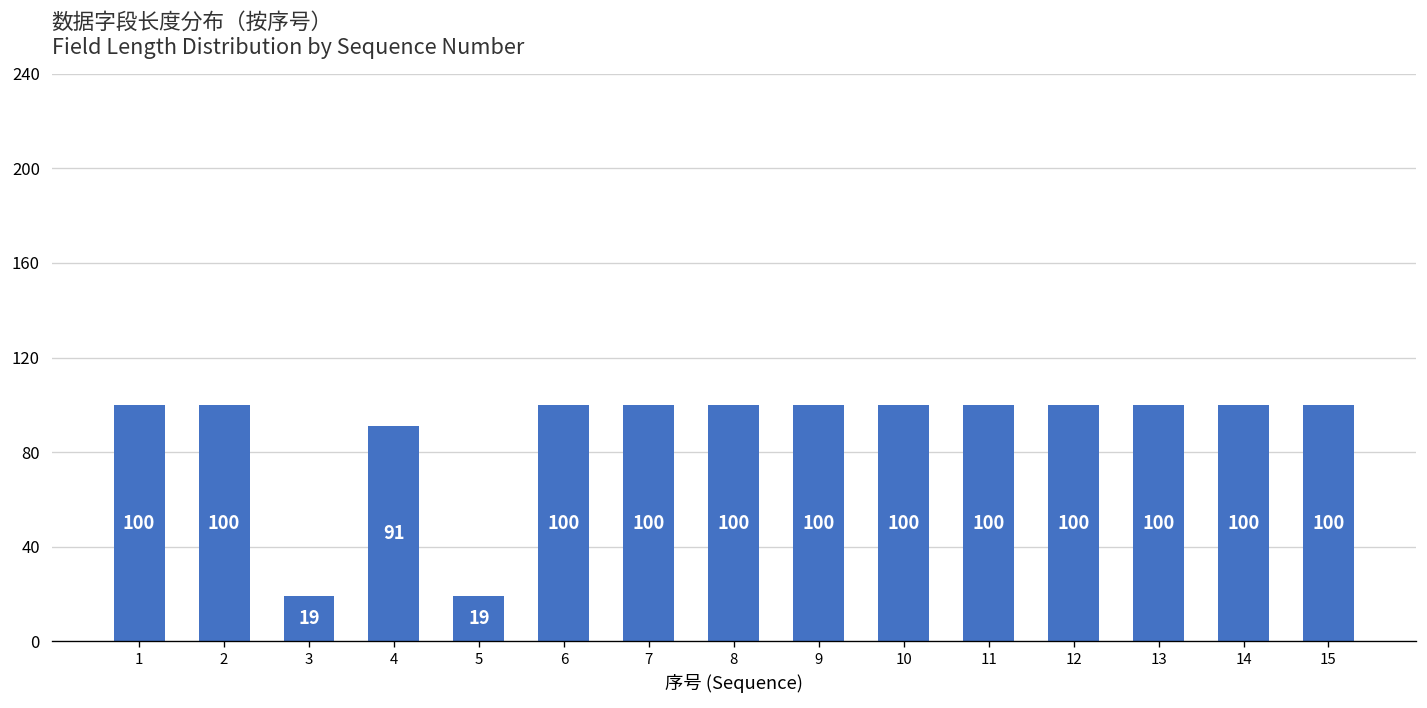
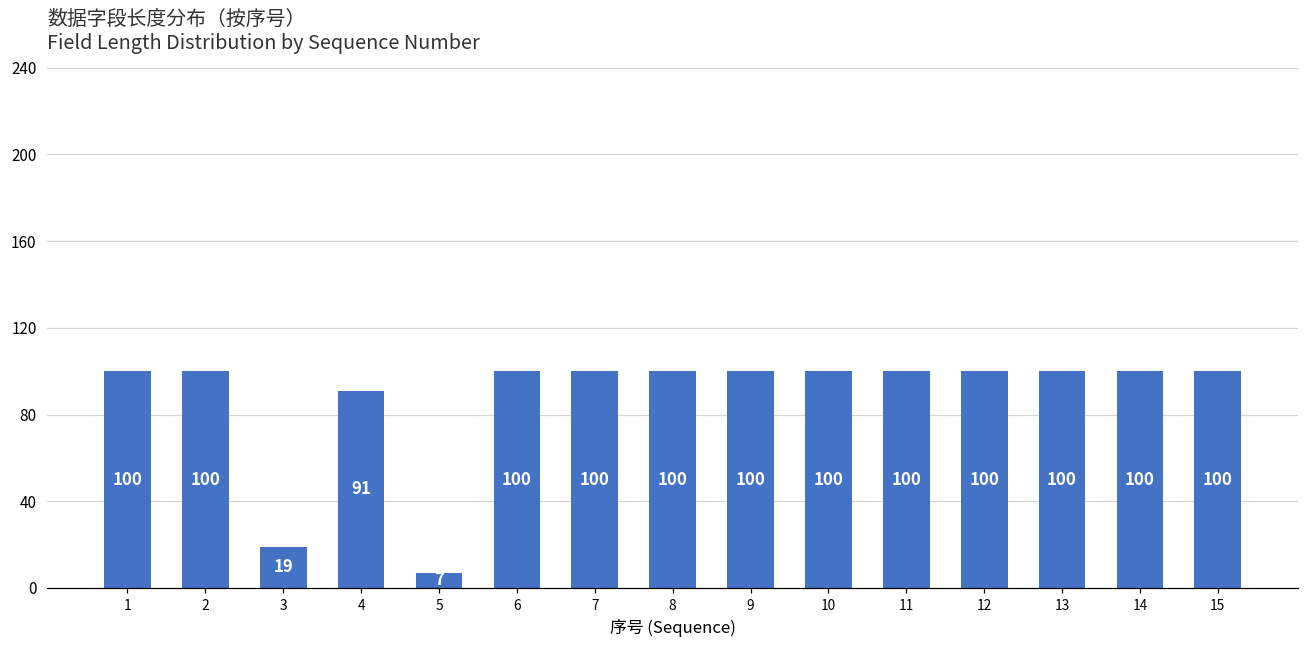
  {
    "1": 100,
    "2": 100,
    "3": 19,
    "4": 91,
-   "5": 19,
+   "5": 7,
    "6": 100,
    "7": 100,
    "8": 100,
    "9": 100,
    "10": 100,
    "11": 100,
    "12": 100,
    "13": 100,
    "14": 100,
    "15": 100
  }
